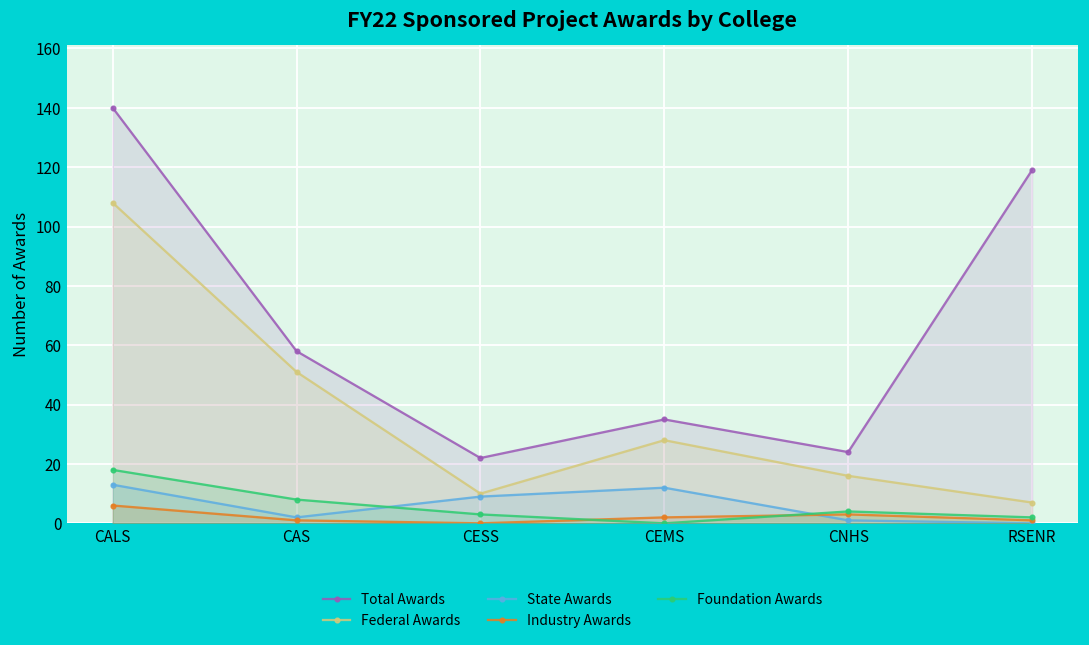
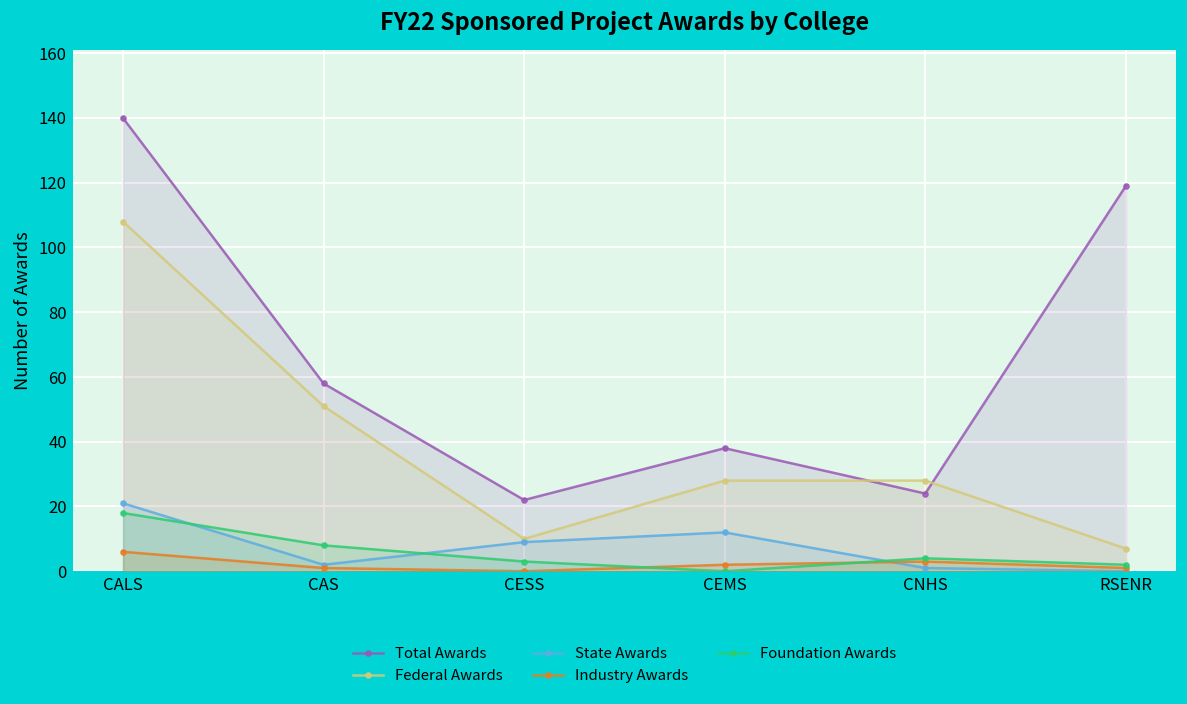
  {
    "Total Awards": {
      "CALS": 140,
      "CAS": 58,
      "CESS": 22,
-     "CEMS": 35,
+     "CEMS": 38,
      "CNHS": 24,
      "RSENR": 119
    },
    "Federal Awards": {
      "CALS": 108,
      "CAS": 51,
      "CESS": 10,
      "CEMS": 28,
-     "CNHS": 16,
+     "CNHS": 28,
      "RSENR": 7
    },
    "State Awards": {
-     "CALS": 13,
+     "CALS": 21,
      "CAS": 2,
      "CESS": 9,
      "CEMS": 12,
      "CNHS": 1,
      "RSENR": 0
    },
    "Industry Awards": {
      "CALS": 6,
      "CAS": 1,
      "CESS": 0,
      "CEMS": 2,
      "CNHS": 3,
      "RSENR": 1
    },
    "Foundation Awards": {
      "CALS": 18,
      "CAS": 8,
      "CESS": 3,
      "CEMS": 0,
      "CNHS": 4,
      "RSENR": 2
    }
  }
